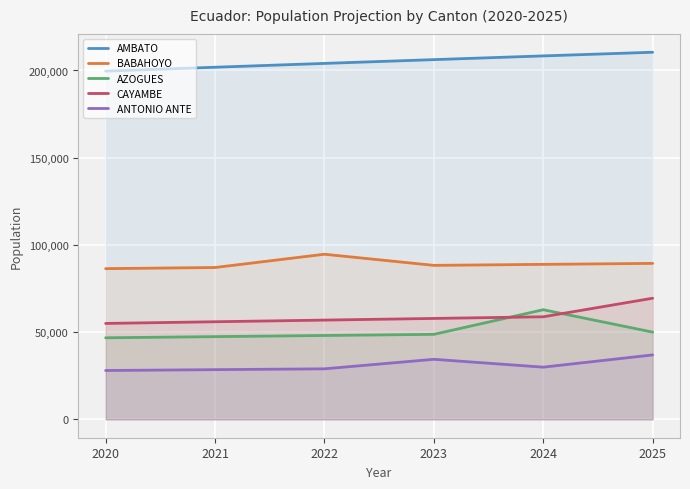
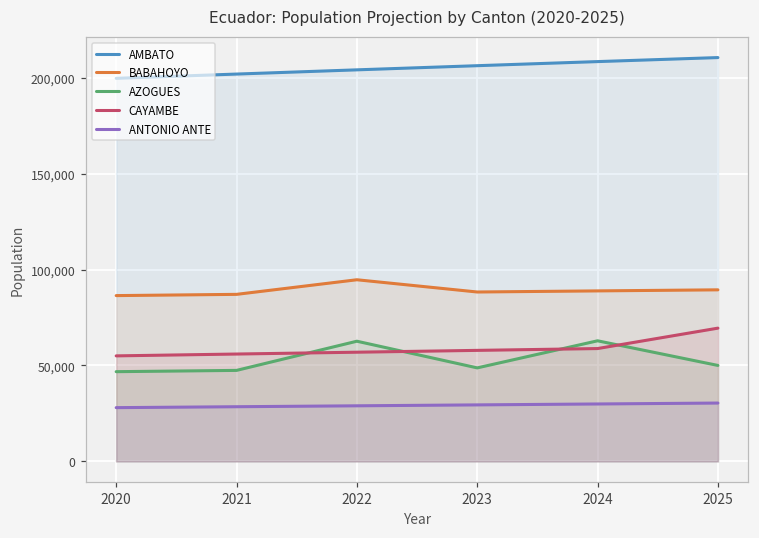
  {
    "AMBATO": {
      "2021": "202,000",
      "2022": "204,000",
      "2023": "206,000",
      "2024": "208,000",
      "2025": "210,000"
    },
    "BABAHOYO": {
      "2020": "86,000",
      "2021": "87,000",
      "2022": "95,000",
      "2023": "88,000",
      "2024": "89,000",
      "2025": "89,000"
    },
    "AZOGUES": {
      "2020": "47,000",
      "2021": "47,000",
-     "2022": "48,000",
+     "2022": "63,000",
      "2023": "49,000",
      "2024": "63,000",
      "2025": "50,000"
    },
    "CAYAMBE": {
      "2020": "55,000",
      "2021": "56,000",
      "2022": "57,000",
      "2023": "58,000",
      "2024": "59,000",
      "2025": "69,000"
    },
    "ANTONIO ANTE": {
      "2020": "28,000",
      "2021": "28,000",
      "2022": "29,000",
-     "2023": "34,000",
+     "2023": "29,000",
      "2024": "30,000",
-     "2025": "37,000"
+     "2025": "30,000"
    }
  }
